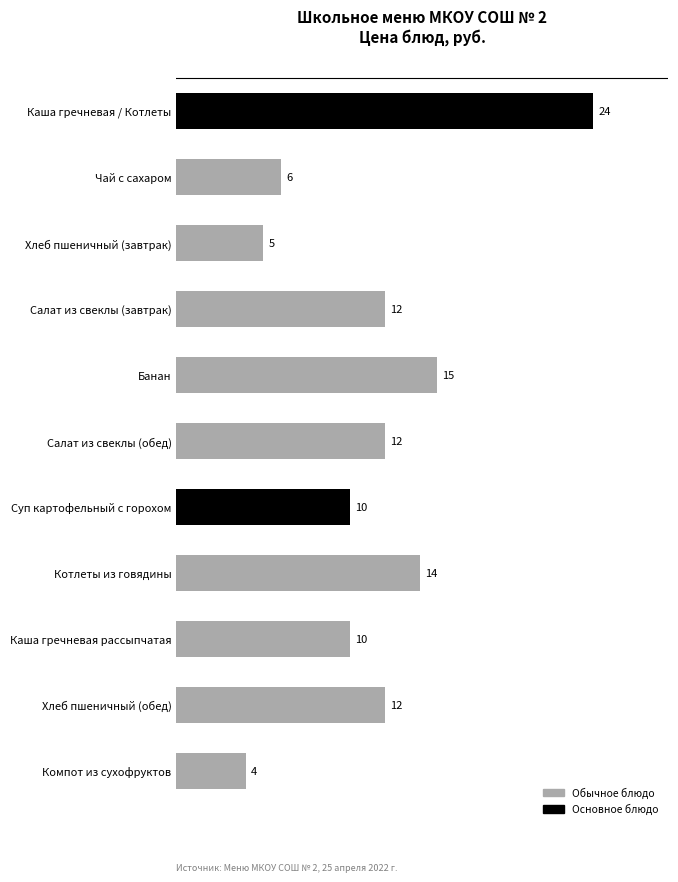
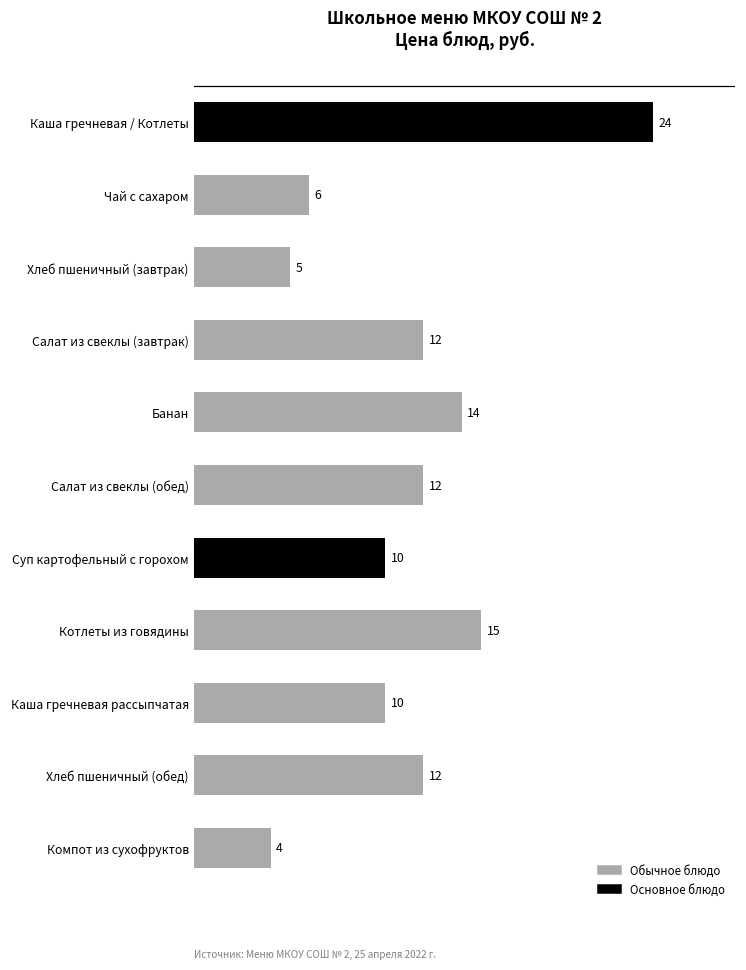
  {
    "Каша гречневая / Котлеты": 24,
    "Чай с сахаром": 6,
    "Хлеб пшеничный (завтрак)": 5,
    "Салат из свеклы (завтрак)": 12,
-   "Банан": 15,
+   "Банан": 14,
    "Салат из свеклы (обед)": 12,
    "Суп картофельный с горохом": 10,
-   "Котлеты из говядины": 14,
+   "Котлеты из говядины": 15,
    "Каша гречневая рассыпчатая": 10,
    "Хлеб пшеничный (обед)": 12,
    "Компот из сухофруктов": 4
  }
